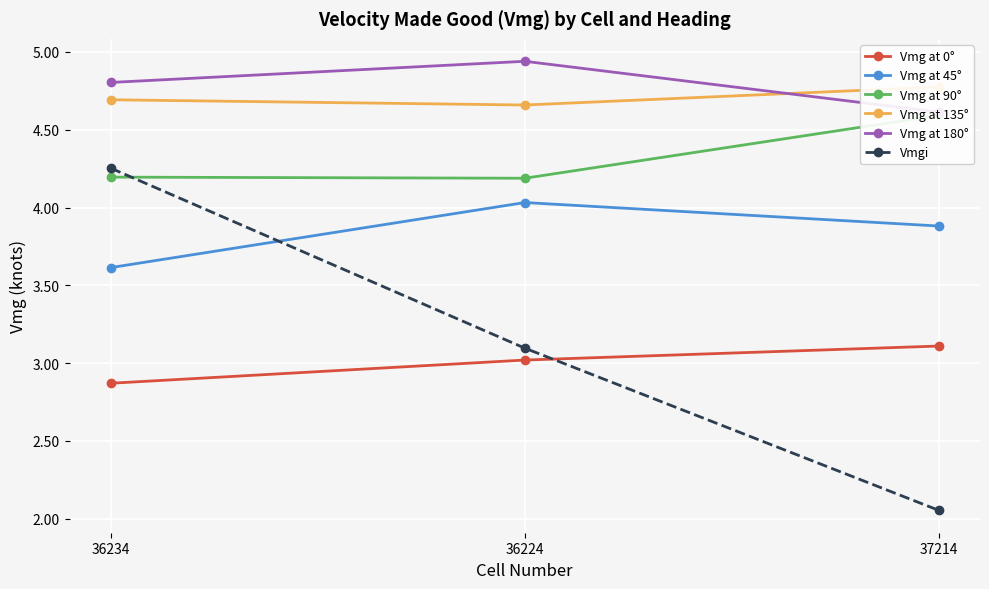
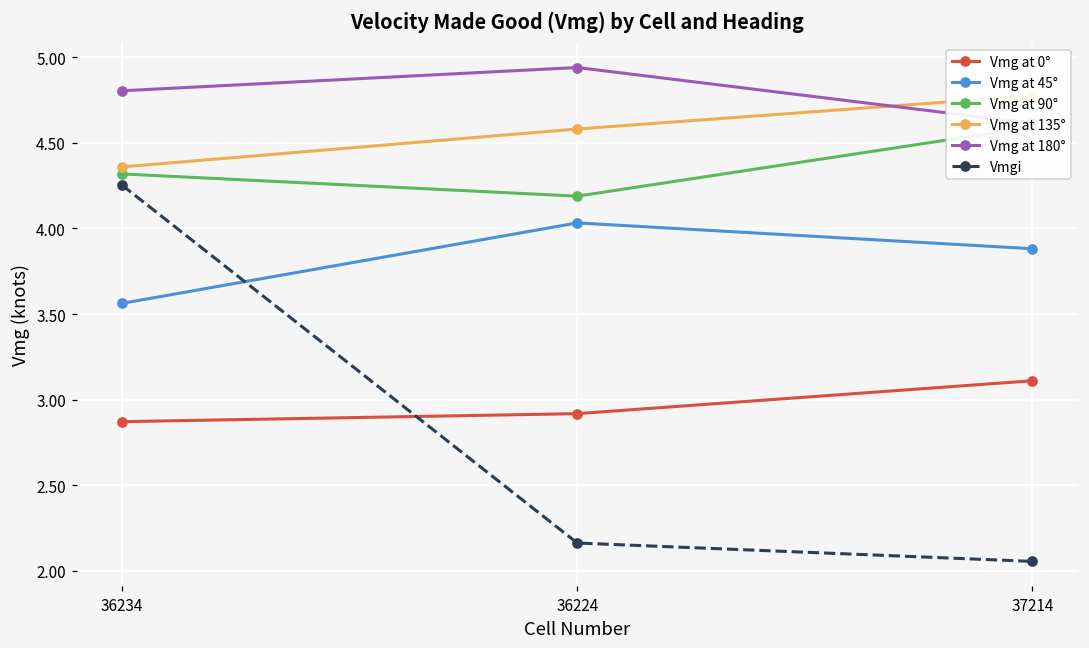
  {
    "Vmg at 0°": {
      "36234": 2.87,
-     "36224": 3.02,
+     "36224": 2.92,
      "37214": 3.11
    },
    "Vmg at 45°": {
-     "36234": 3.61,
+     "36234": 3.56,
      "36224": 4.03,
      "37214": 3.88
    },
    "Vmg at 90°": {
-     "36234": 4.20,
+     "36234": 4.32,
      "36224": 4.19
    },
    "Vmg at 135°": {
-     "36234": 4.69,
-     "36224": 4.66
+     "36234": 4.36,
+     "36224": 4.58
    },
    "Vmg at 180°": {
      "36234": 4.80,
      "36224": 4.94
    },
    "Vmgi": {
      "36234": 4.25,
-     "36224": 3.10,
+     "36224": 2.16,
      "37214": 2.05
    }
  }
